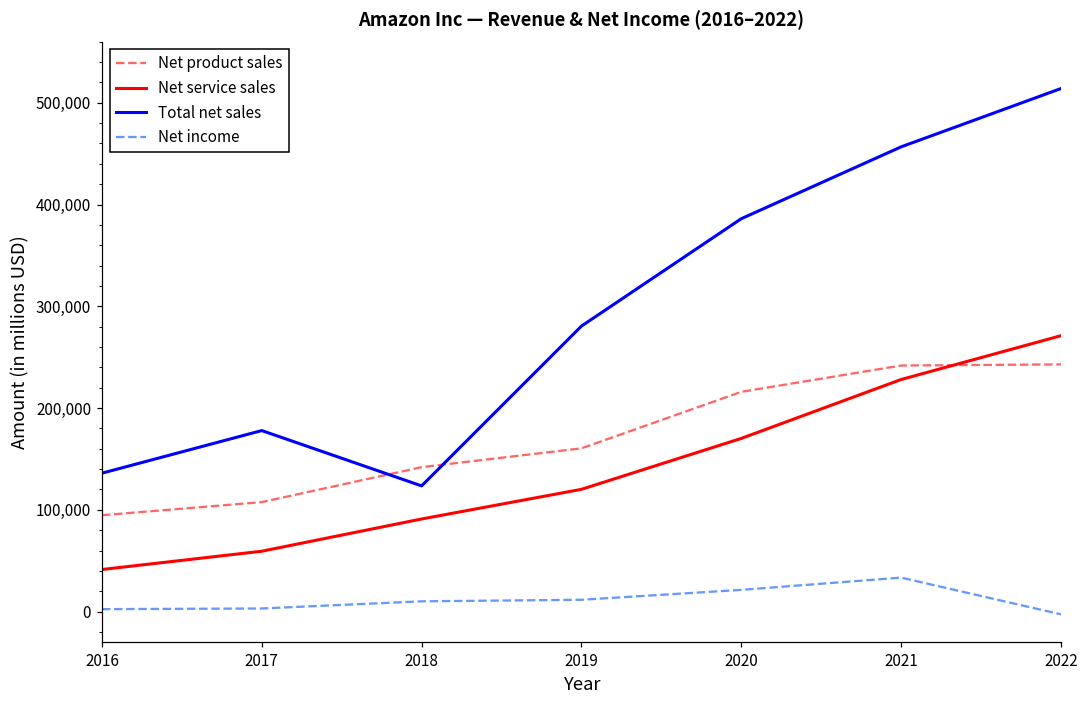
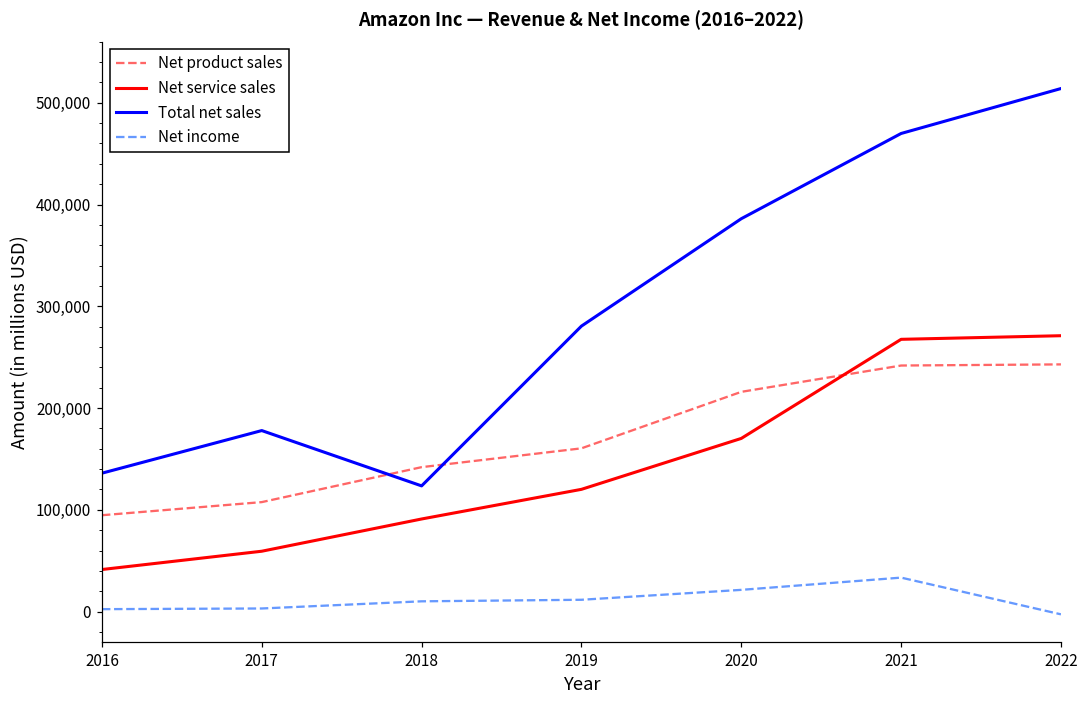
  {
    "Net product sales": {
      "2016": "90,000",
      "2017": "110,000",
      "2018": "140,000",
      "2019": "160,000",
      "2020": "220,000",
      "2021": "240,000",
      "2022": "240,000"
    },
    "Net service sales": {
      "2016": "40,000",
      "2017": "60,000",
      "2018": "90,000",
      "2019": "120,000",
      "2020": "170,000",
-     "2021": "230,000",
+     "2021": "270,000",
      "2022": "270,000"
    },
    "Total net sales": {
      "2016": "140,000",
      "2017": "180,000",
      "2018": "120,000",
      "2019": "280,000",
      "2020": "390,000",
-     "2021": "460,000",
+     "2021": "470,000",
      "2022": "510,000"
    },
    "Net income": {
      "2016": "0",
      "2017": "0",
      "2018": "10,000",
      "2019": "10,000",
      "2020": "20,000",
      "2021": "30,000",
      "2022": "0"
    }
  }
